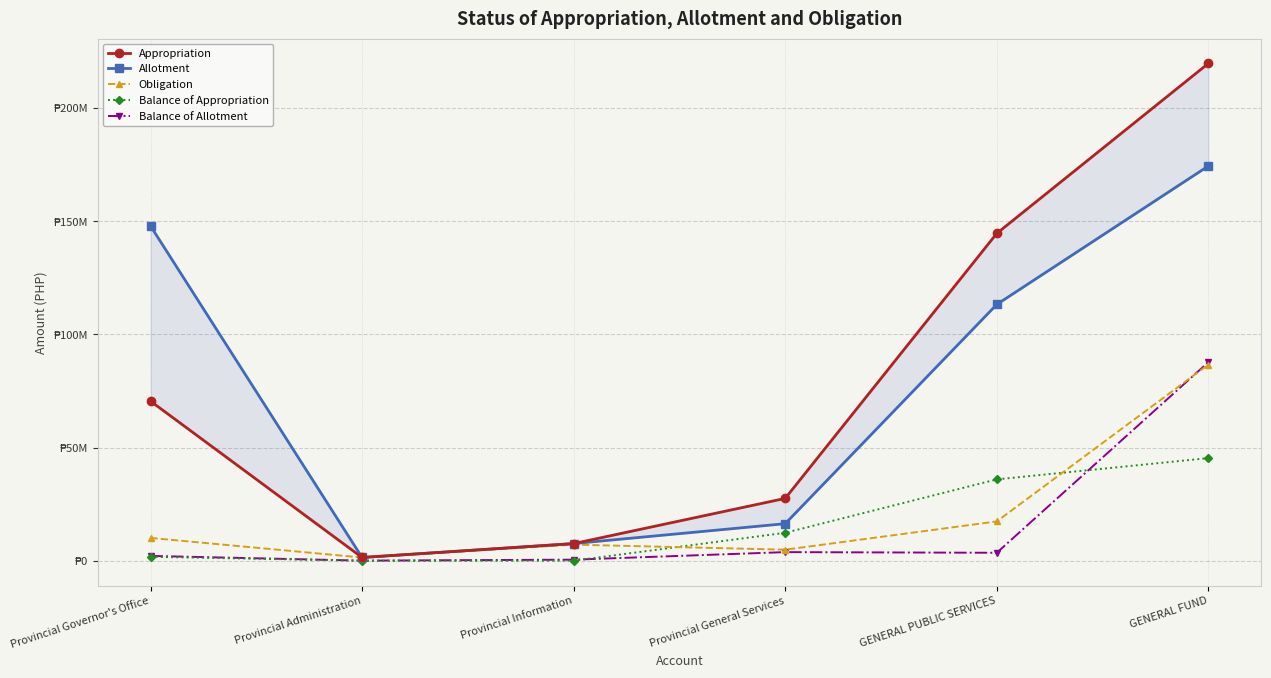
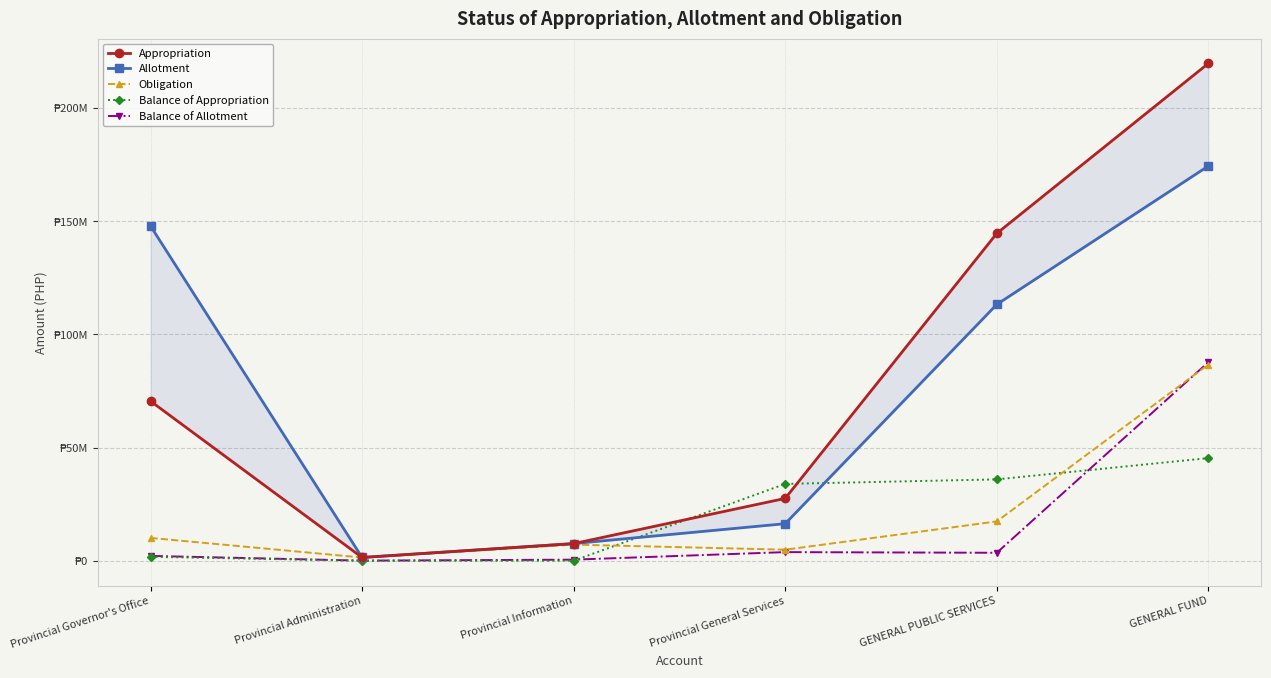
  {
    "Appropriation": {
      "Provincial Governor's Office": "₱71000000"
    },
    "Obligation": {
      "Provincial Governor's Office": "₱10000000",
      "GENERAL PUBLIC SERVICES": "₱17000000"
    },
    "Balance of Appropriation": {
-     "Provincial General Services": "₱12000000",
+     "Provincial General Services": "₱34000000",
      "GENERAL PUBLIC SERVICES": "₱36000000",
      "GENERAL FUND": "₱45000000"
    },
    "Balance of Allotment": {
      "GENERAL PUBLIC SERVICES": "₱3000000"
    }
  }
